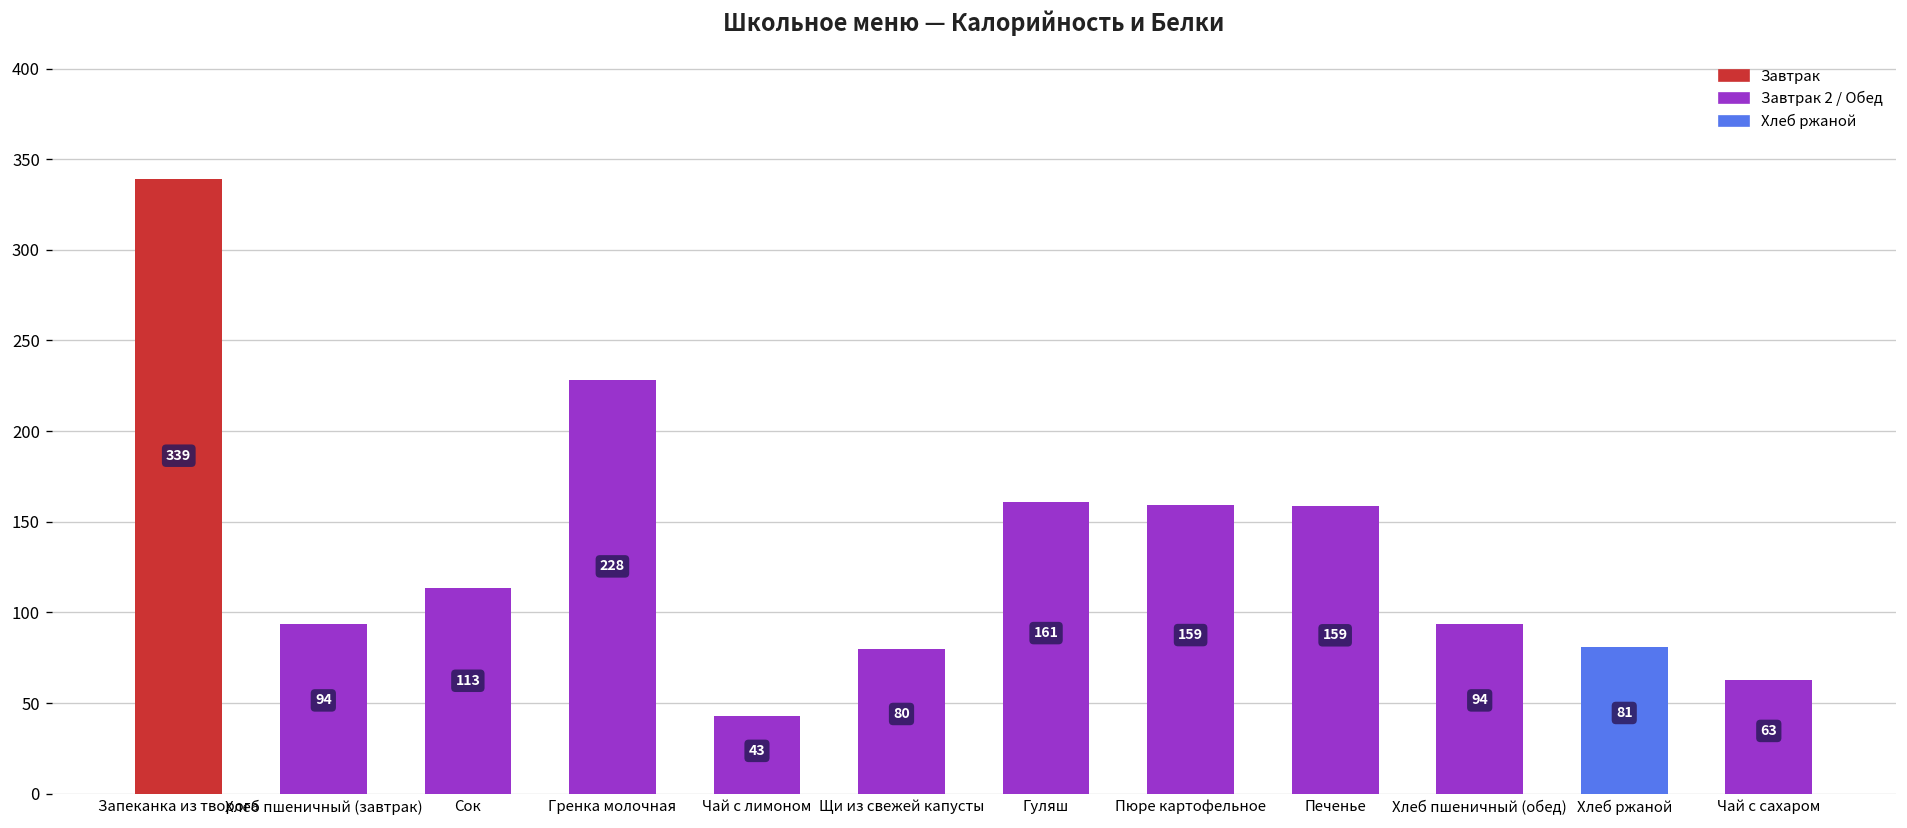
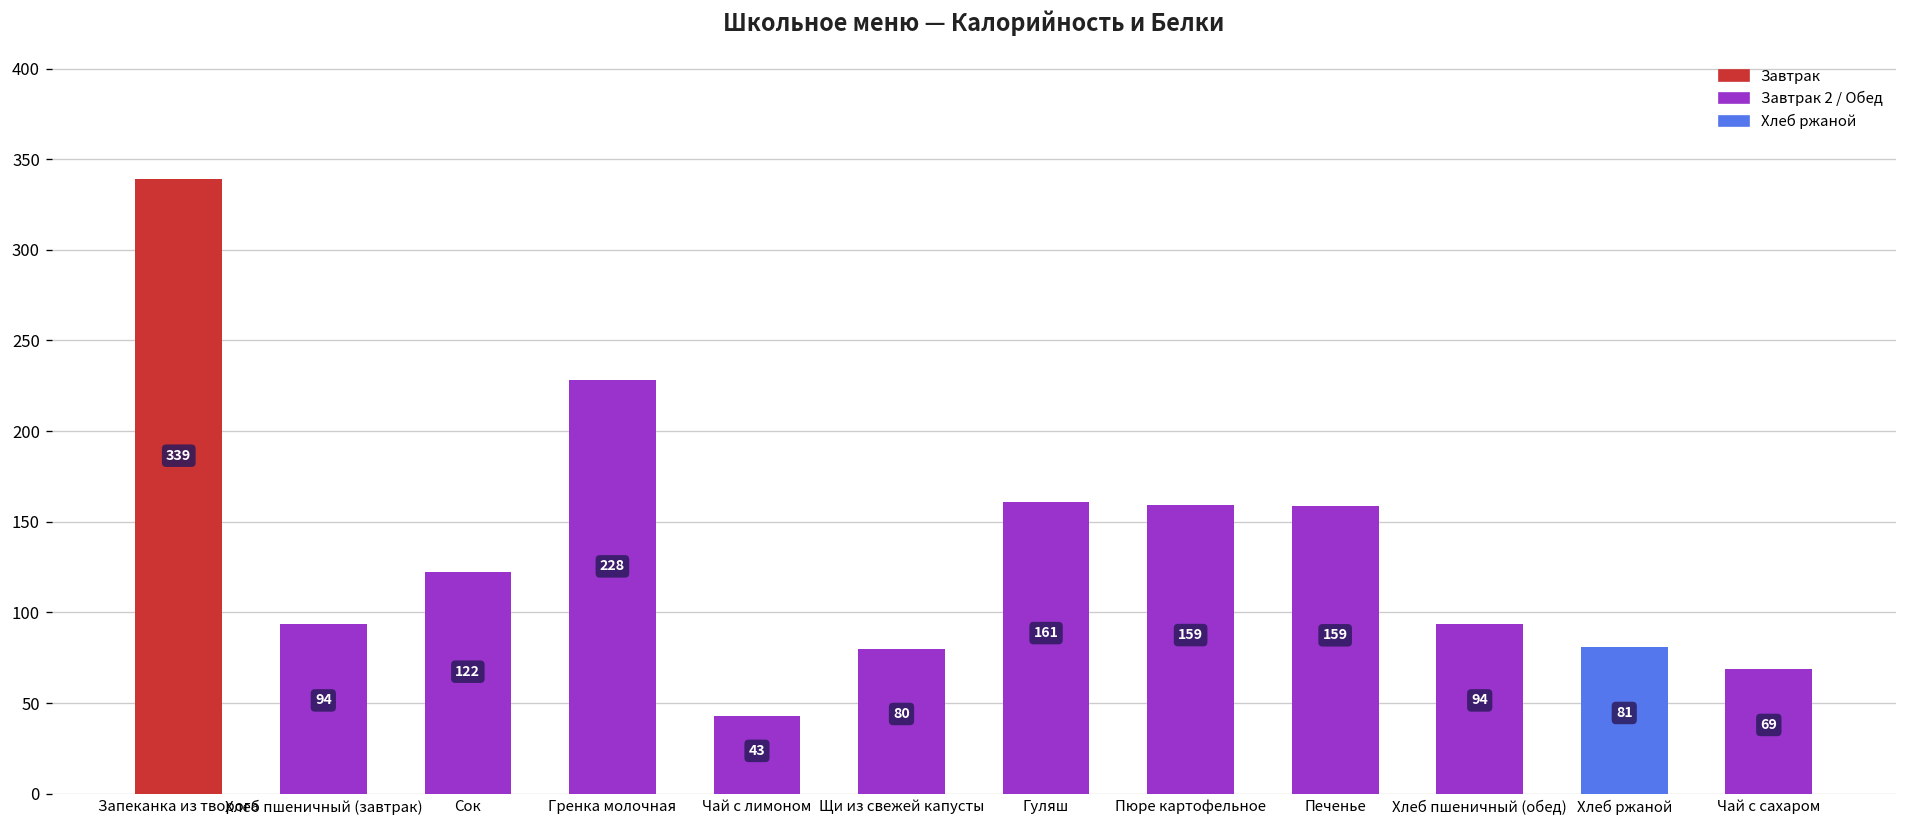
  {
-   "Сок": 113,
-   "Чай с сахаром": 63
+   "Сок": 122,
+   "Чай с сахаром": 69
  }
